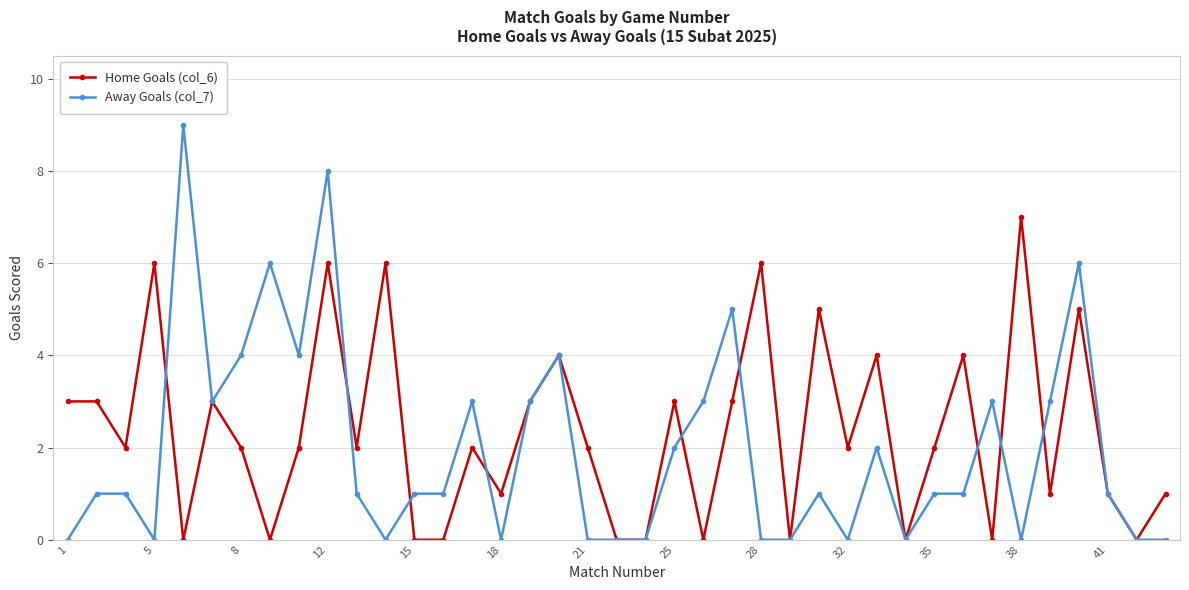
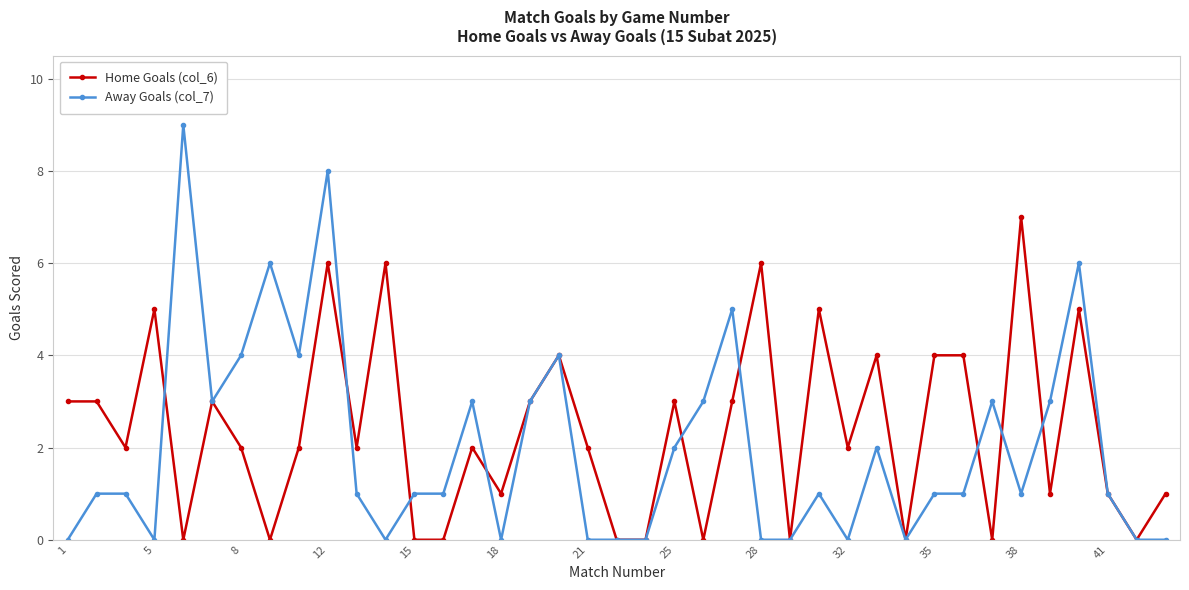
  {
    "Home Goals (col_6)": {
      "1": 3,
-     "5": 6,
+     "5": 5,
      "8": 2,
      "12": 6,
      "15": 0,
      "18": 1,
      "21": 2,
      "25": 3,
      "28": 6,
      "32": 2,
-     "35": 2,
+     "35": 4,
      "38": 7
    },
    "Away Goals (col_7)": {
      "1": 0,
      "5": 0,
      "8": 4,
      "12": 8,
      "15": 1,
      "18": 0,
      "21": 0,
      "25": 2,
      "28": 0,
      "32": 0,
      "35": 1,
-     "38": 0
+     "38": 1
    }
  }
